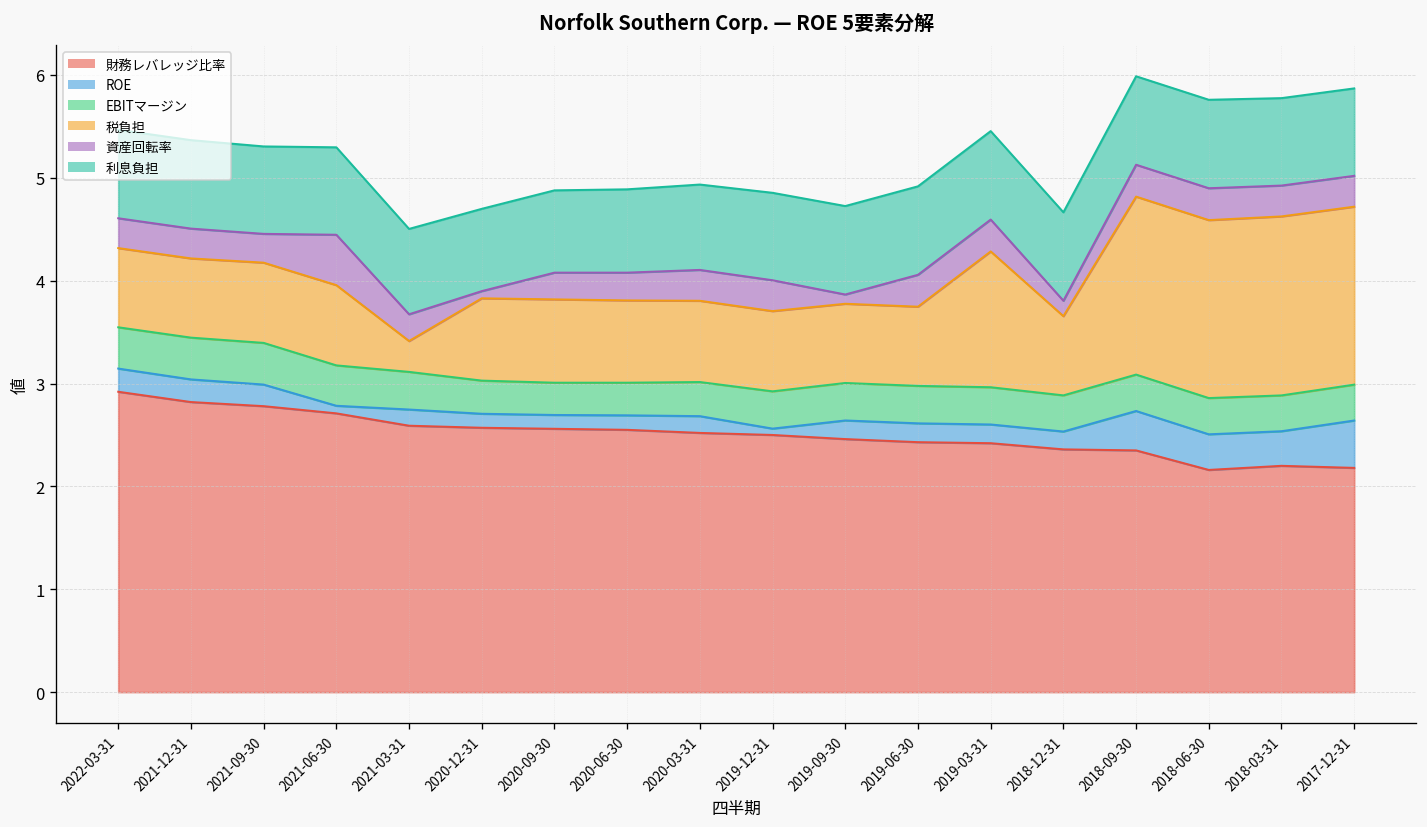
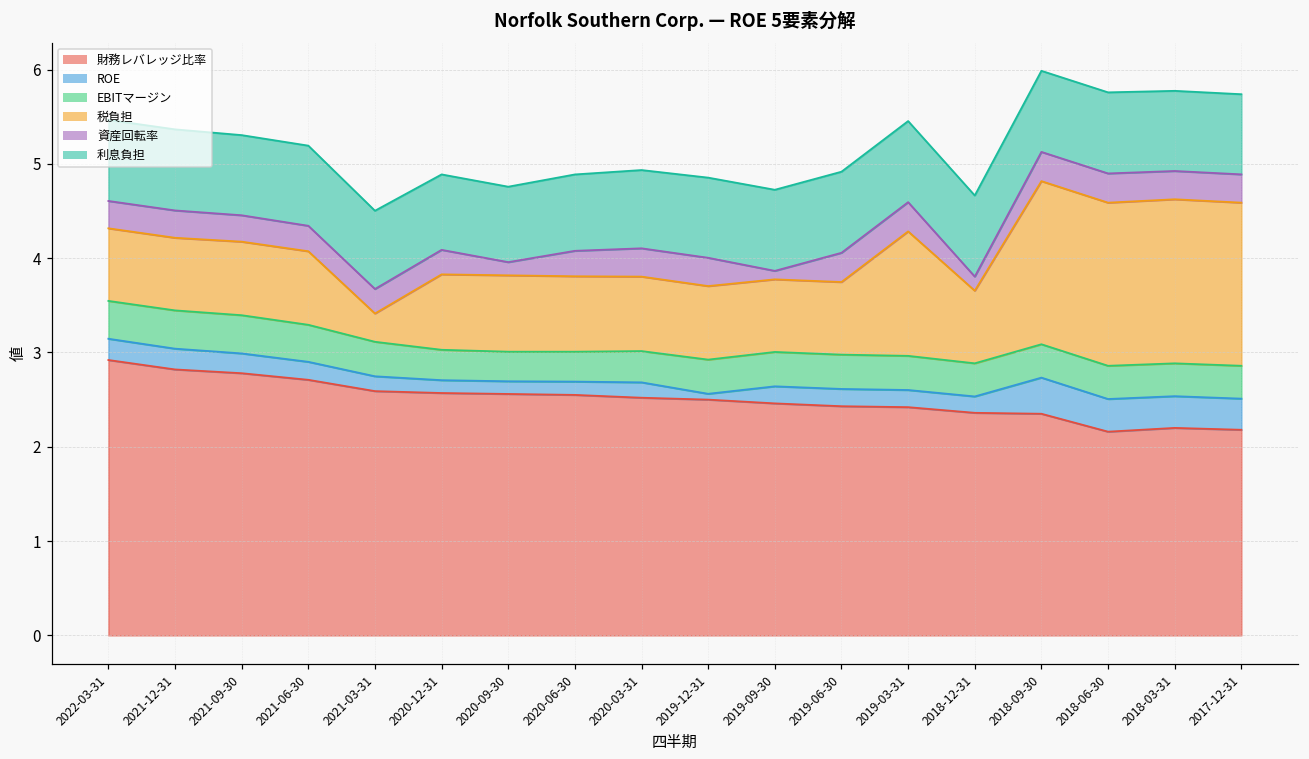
  {
    "財務レバレッジ比率": {
      "2022-03-31": 2.9,
      "2021-12-31": 2.8,
      "2021-09-30": 2.8,
      "2021-06-30": 2.7,
      "2021-03-31": 2.6,
      "2020-12-31": 2.6,
      "2020-09-30": 2.6,
      "2020-06-30": 2.6,
      "2020-03-31": 2.5,
      "2019-12-31": 2.5,
      "2019-09-30": 2.5,
      "2019-06-30": 2.4,
      "2019-03-31": 2.4,
      "2018-12-31": 2.4,
      "2018-09-30": 2.4,
      "2018-06-30": 2.2,
      "2018-03-31": 2.2,
      "2017-12-31": 2.2
    },
    "ROE": {
      "2022-03-31": 0.2,
      "2021-12-31": 0.2,
      "2021-09-30": 0.2,
-     "2021-06-30": 0.1,
+     "2021-06-30": 0.2,
      "2021-03-31": 0.2,
      "2020-12-31": 0.1,
      "2020-09-30": 0.1,
      "2020-06-30": 0.1,
      "2020-03-31": 0.2,
      "2019-12-31": 0.1,
      "2019-09-30": 0.2,
      "2019-06-30": 0.2,
      "2019-03-31": 0.2,
      "2018-12-31": 0.2,
      "2018-09-30": 0.4,
      "2018-06-30": 0.3,
      "2018-03-31": 0.3,
-     "2017-12-31": 0.5
+     "2017-12-31": 0.3
    },
    "税負担": {
      "2022-03-31": 0.8,
      "2021-12-31": 0.8,
      "2021-09-30": 0.8,
      "2021-06-30": 0.8,
      "2021-03-31": 0.3,
      "2020-12-31": 0.8,
      "2020-09-30": 0.8,
      "2020-06-30": 0.8,
      "2020-03-31": 0.8,
      "2019-12-31": 0.8,
      "2019-09-30": 0.8,
      "2019-06-30": 0.8,
      "2019-03-31": 1.3,
      "2018-12-31": 0.8,
      "2018-09-30": 1.7,
      "2018-06-30": 1.7,
      "2018-03-31": 1.7,
      "2017-12-31": 1.7
    },
    "資産回転率": {
      "2022-03-31": 0.3,
      "2021-12-31": 0.3,
      "2021-09-30": 0.3,
-     "2021-06-30": 0.5,
+     "2021-06-30": 0.3,
      "2021-03-31": 0.3,
-     "2020-12-31": 0.1,
-     "2020-09-30": 0.3,
+     "2020-12-31": 0.3,
+     "2020-09-30": 0.1,
      "2020-06-30": 0.3,
      "2020-03-31": 0.3,
      "2019-12-31": 0.3,
      "2019-09-30": 0.1,
      "2019-06-30": 0.3,
      "2019-03-31": 0.3,
      "2018-12-31": 0.1,
      "2018-09-30": 0.3,
      "2018-06-30": 0.3,
      "2018-03-31": 0.3,
      "2017-12-31": 0.3
    }
  }
